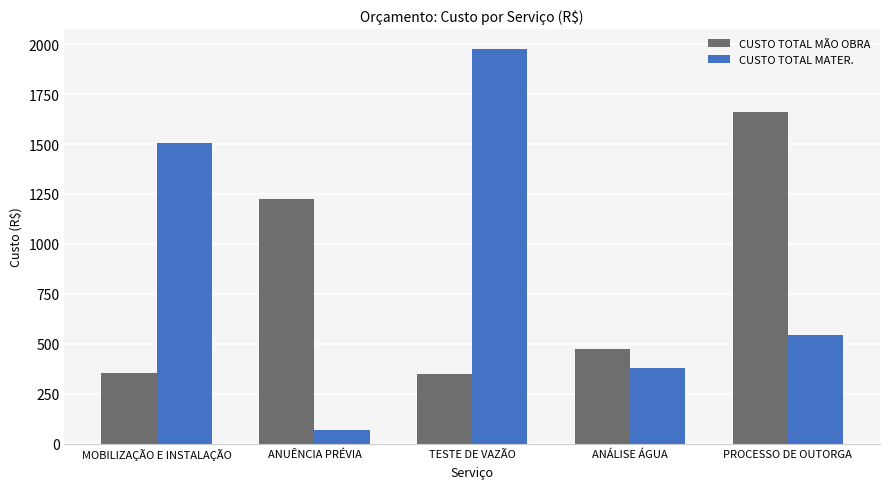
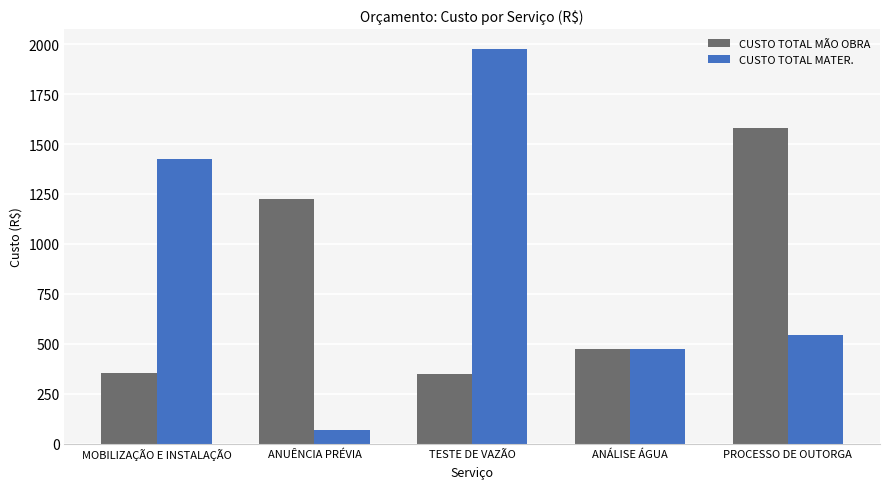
  {
    "CUSTO TOTAL MÃO OBRA": {
      "MOBILIZAÇÃO E INSTALAÇÃO": 350,
      "ANUÊNCIA PRÉVIA": 1230,
      "TESTE DE VAZÃO": 350,
      "ANÁLISE ÁGUA": 480,
-     "PROCESSO DE OUTORGA": 1660
+     "PROCESSO DE OUTORGA": 1580
    },
    "CUSTO TOTAL MATER.": {
-     "MOBILIZAÇÃO E INSTALAÇÃO": 1510,
+     "MOBILIZAÇÃO E INSTALAÇÃO": 1430,
      "ANUÊNCIA PRÉVIA": 70,
      "TESTE DE VAZÃO": 1980,
-     "ANÁLISE ÁGUA": 380,
+     "ANÁLISE ÁGUA": 480,
      "PROCESSO DE OUTORGA": 540
    }
  }
